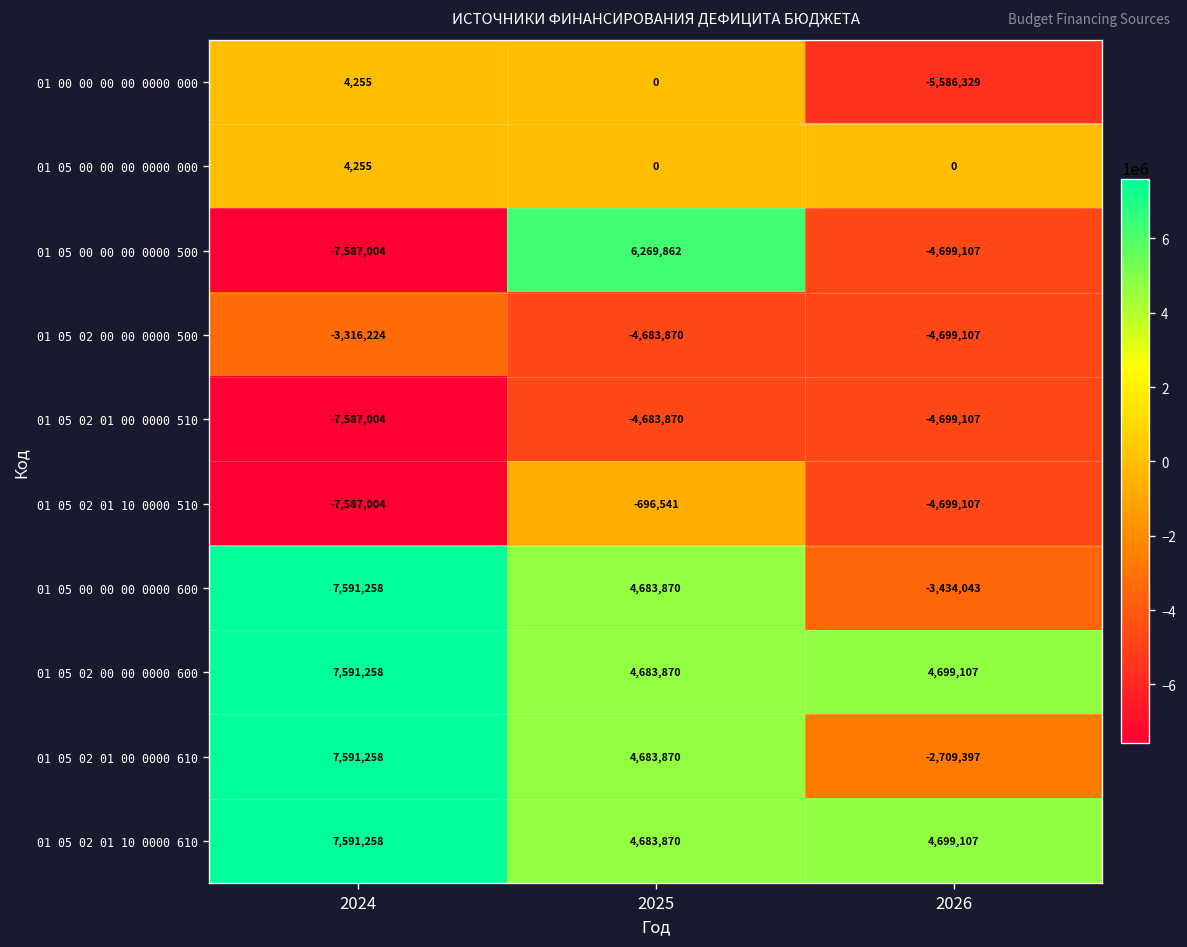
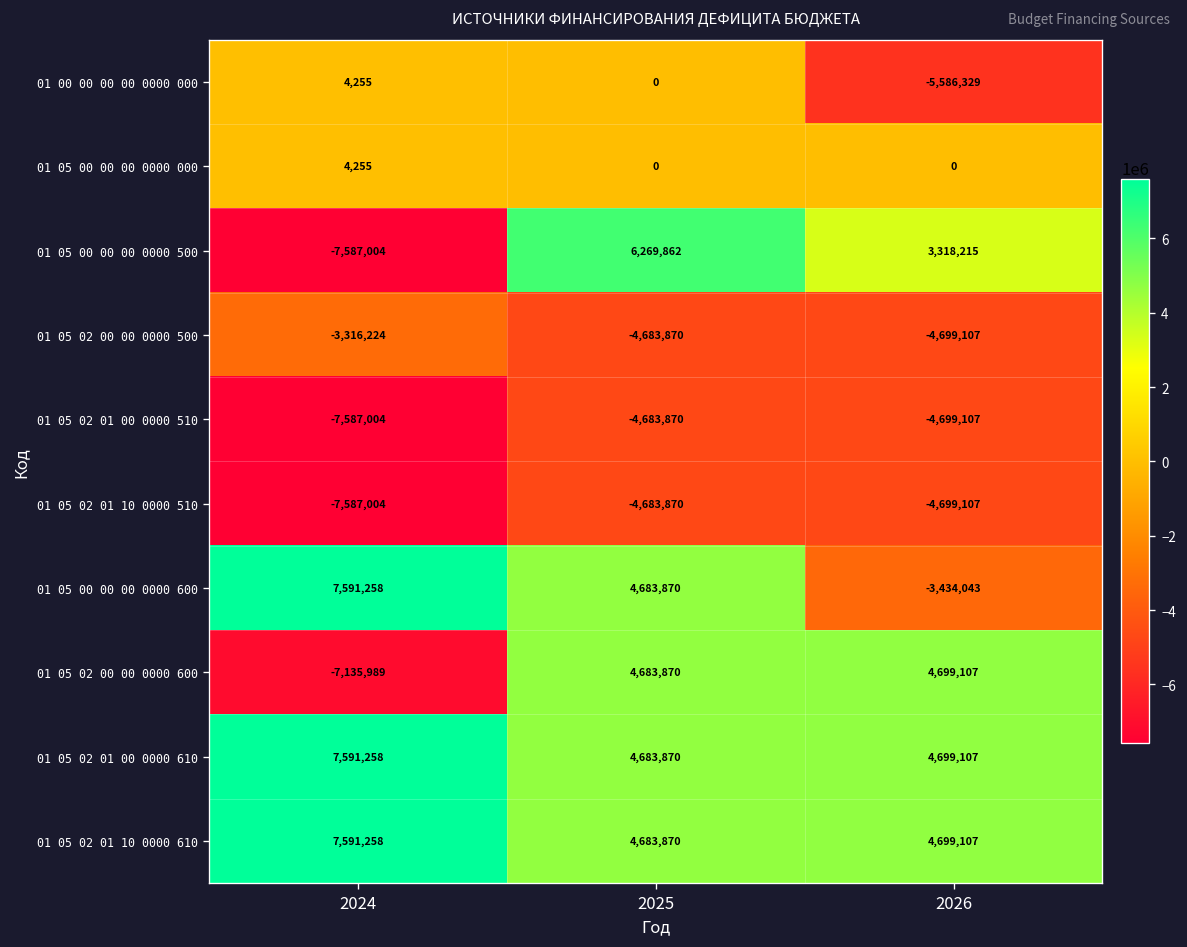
  {
    "01 00 00 00 00 0000 000": {
      "2024": "4,255",
      "2025": "0",
      "2026": "-5,586,329"
    },
    "01 05 00 00 00 0000 000": {
      "2024": "4,255",
      "2025": "0",
      "2026": "0"
    },
    "01 05 00 00 00 0000 500": {
      "2024": "-7,587,004",
      "2025": "6,269,862",
-     "2026": "-4,699,107"
+     "2026": "3,318,215"
    },
    "01 05 02 00 00 0000 500": {
      "2024": "-3,316,224",
      "2025": "-4,683,870",
      "2026": "-4,699,107"
    },
    "01 05 02 01 00 0000 510": {
      "2024": "-7,587,004",
      "2025": "-4,683,870",
      "2026": "-4,699,107"
    },
    "01 05 02 01 10 0000 510": {
      "2024": "-7,587,004",
-     "2025": "-696,541",
+     "2025": "-4,683,870",
      "2026": "-4,699,107"
    },
    "01 05 00 00 00 0000 600": {
      "2024": "7,591,258",
      "2025": "4,683,870",
      "2026": "-3,434,043"
    },
    "01 05 02 00 00 0000 600": {
-     "2024": "7,591,258",
+     "2024": "-7,135,989",
      "2025": "4,683,870",
      "2026": "4,699,107"
    },
    "01 05 02 01 00 0000 610": {
      "2024": "7,591,258",
      "2025": "4,683,870",
-     "2026": "-2,709,397"
+     "2026": "4,699,107"
    },
    "01 05 02 01 10 0000 610": {
      "2024": "7,591,258",
      "2025": "4,683,870",
      "2026": "4,699,107"
    }
  }
